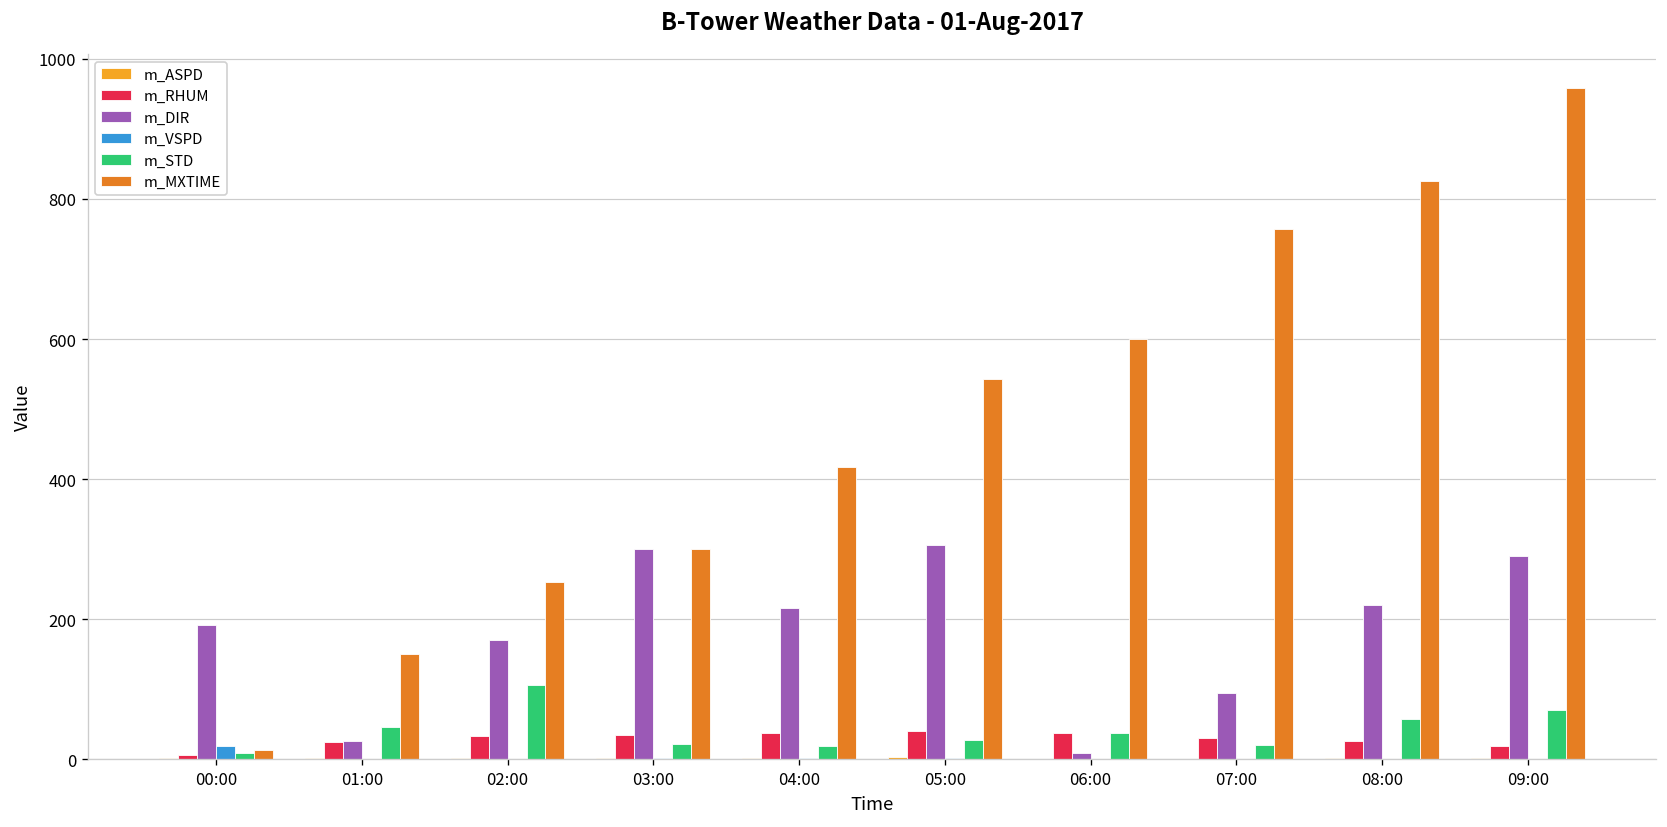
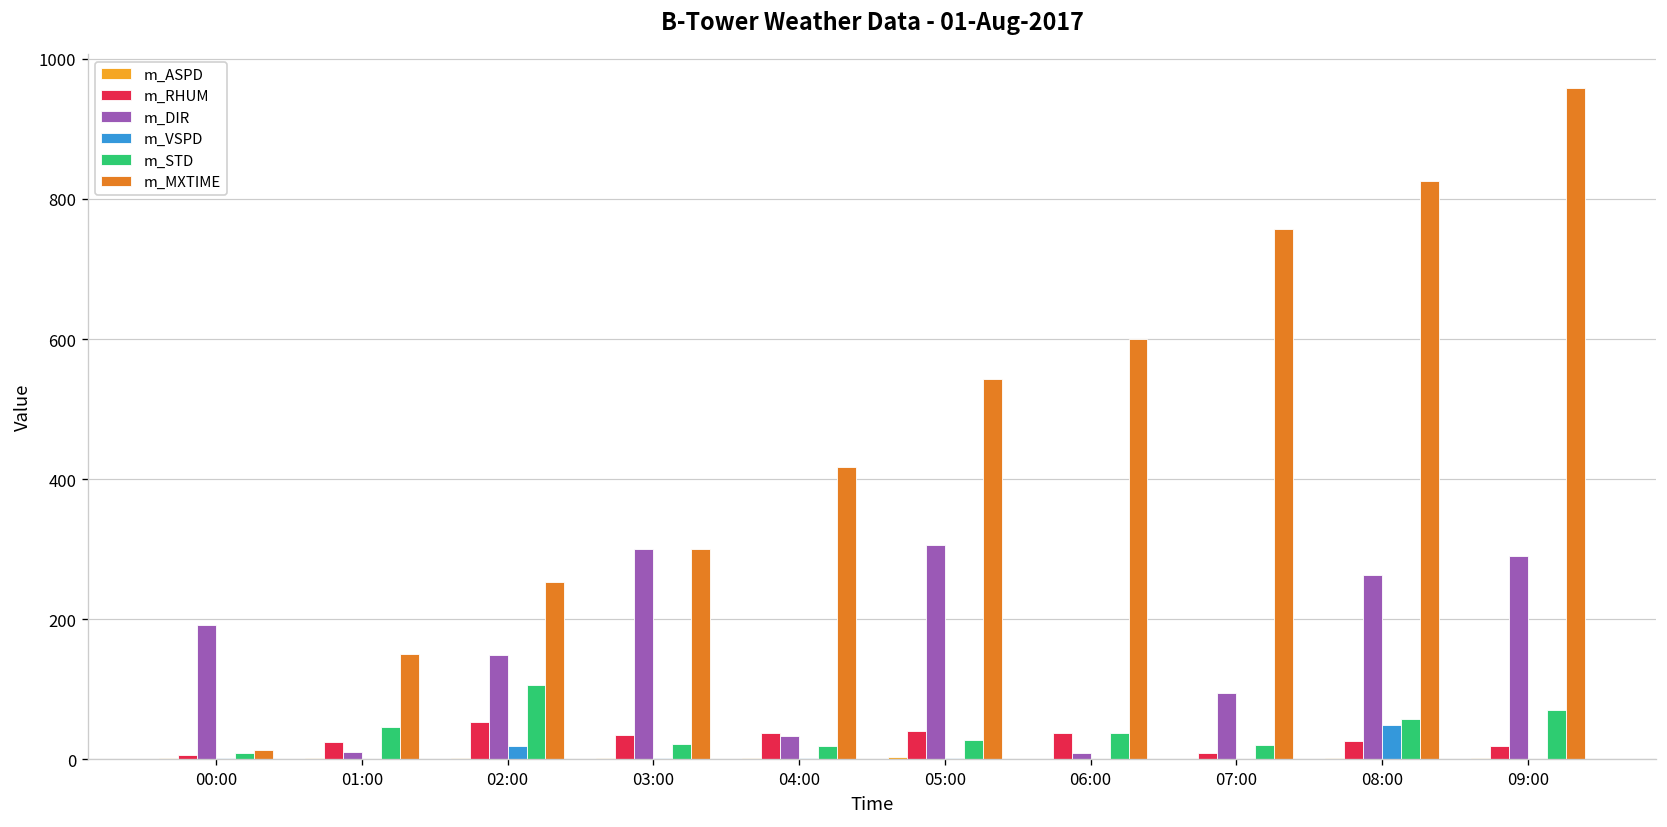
  {
    "m_RHUM": {
      "00:00": 10,
      "01:00": 20,
-     "02:00": 30,
+     "02:00": 50,
      "03:00": 30,
      "04:00": 40,
      "05:00": 40,
      "06:00": 40,
-     "07:00": 30,
+     "07:00": 10,
      "08:00": 30,
      "09:00": 20
    },
    "m_DIR": {
      "00:00": 190,
-     "01:00": 30,
-     "02:00": 170,
+     "01:00": 10,
+     "02:00": 150,
      "03:00": 300,
-     "04:00": 220,
+     "04:00": 30,
      "05:00": 310,
      "06:00": 10,
      "07:00": 90,
-     "08:00": 220,
+     "08:00": 260,
      "09:00": 290
    },
    "m_VSPD": {
-     "00:00": 20,
-     "02:00": 0,
-     "08:00": 0
+     "00:00": 0,
+     "02:00": 20,
+     "08:00": 50
    },
    "m_STD": {
      "00:00": 10,
      "01:00": 50,
      "02:00": 110,
      "03:00": 20,
      "04:00": 20,
      "05:00": 30,
      "06:00": 40,
      "07:00": 20,
      "08:00": 60,
      "09:00": 70
    }
  }
